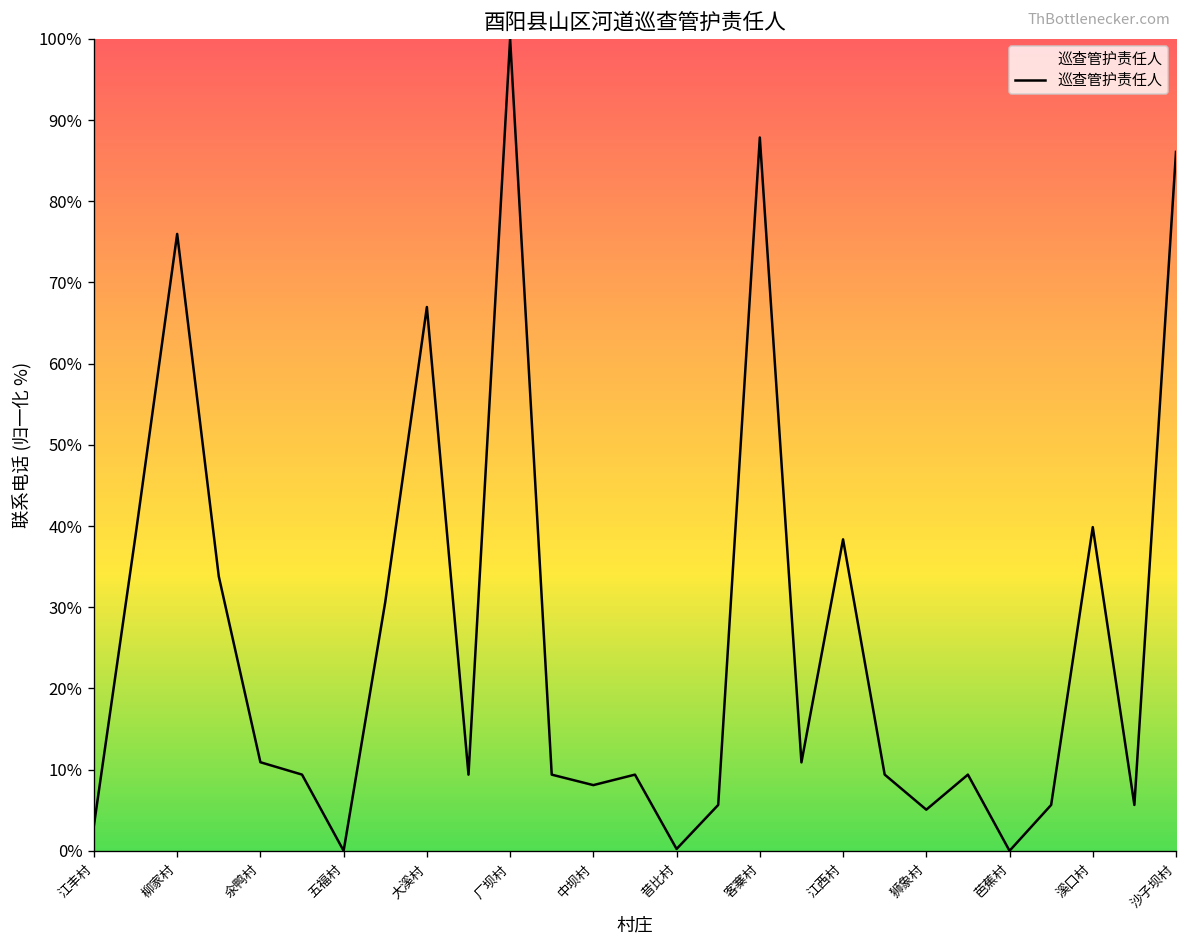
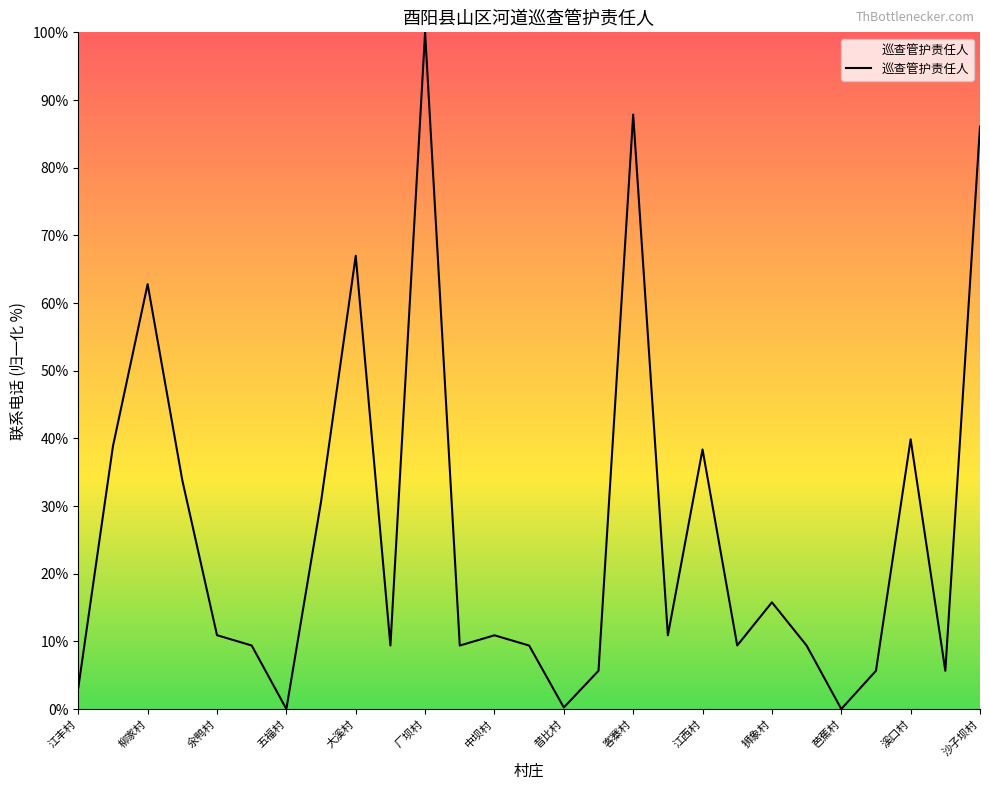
  {
    "江丰村": "3%",
-   "柳家村": "76%",
+   "柳家村": "63%",
    "氽鸭村": "11%",
    "五福村": "0%",
    "大溪村": "67%",
    "厂坝村": "100%",
-   "中坝村": "8%",
+   "中坝村": "11%",
    "昔比村": "0%",
    "客寨村": "88%",
    "江西村": "38%",
-   "狮象村": "5%",
+   "狮象村": "16%",
    "芭蕉村": "0%",
    "溪口村": "40%",
    "沙子坝村": "86%"
  }
